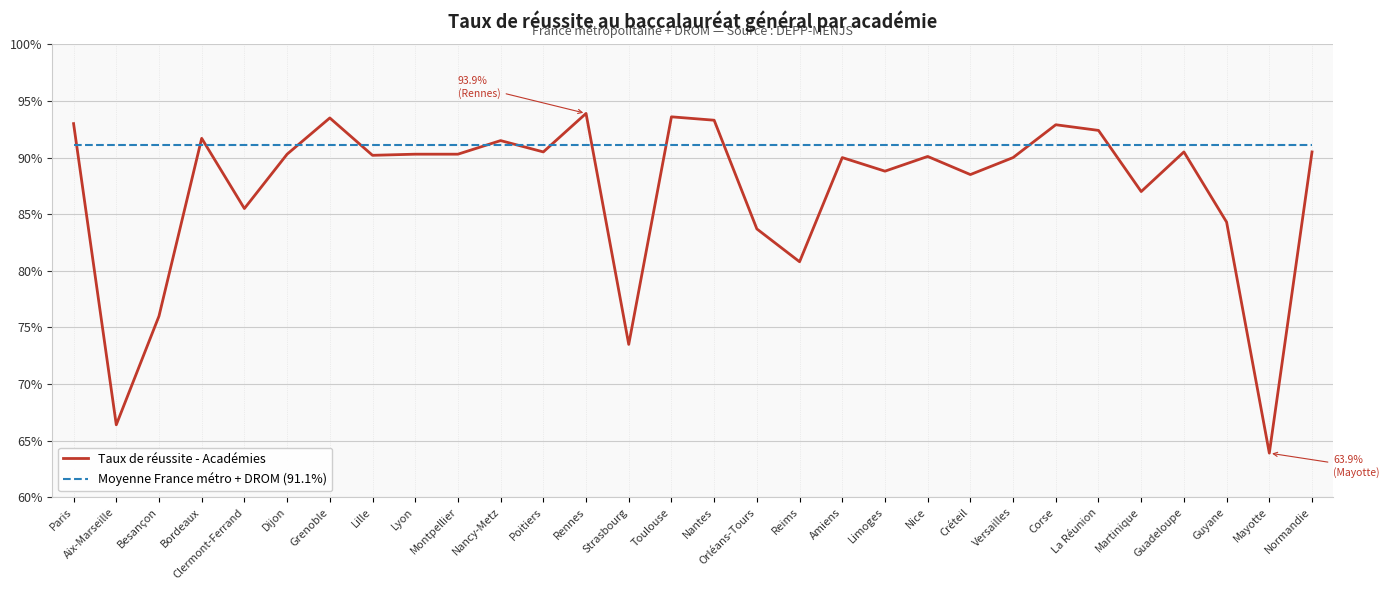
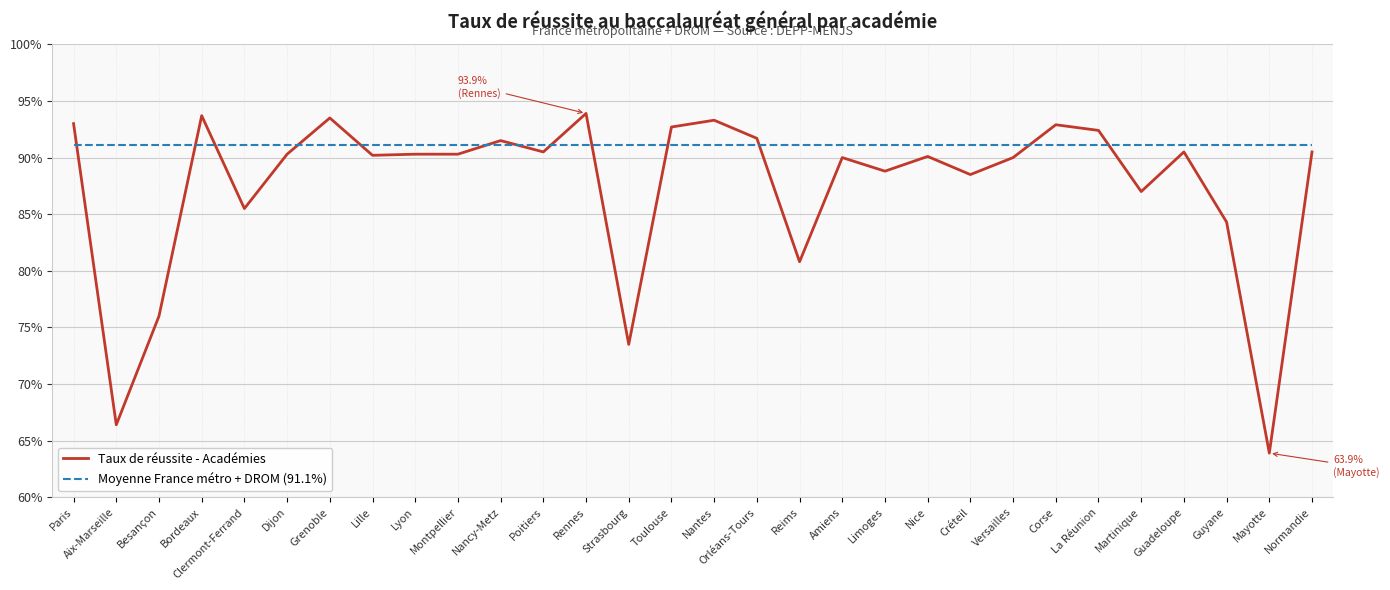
  {
    "Taux de réussite - Académies": {
      "Paris": "93.0%",
      "Aix-Marseille": "66.4%",
      "Besançon": "76.0%",
-     "Bordeaux": "91.7%",
+     "Bordeaux": "93.7%",
      "Clermont-Ferrand": "85.5%",
      "Dijon": "90.3%",
      "Grenoble": "93.5%",
      "Lille": "90.2%",
      "Lyon": "90.3%",
      "Montpellier": "90.3%",
      "Nancy-Metz": "91.5%",
      "Poitiers": "90.5%",
      "Strasbourg": "73.5%",
-     "Toulouse": "93.6%",
+     "Toulouse": "92.7%",
      "Nantes": "93.3%",
-     "Orléans-Tours": "83.7%",
+     "Orléans-Tours": "91.7%",
      "Reims": "80.8%",
      "Amiens": "90.0%",
      "Limoges": "88.8%",
      "Nice": "90.1%",
      "Créteil": "88.5%",
      "Versailles": "90.0%",
      "Corse": "92.9%",
      "La Réunion": "92.4%",
      "Martinique": "87.0%",
      "Guadeloupe": "90.5%",
      "Guyane": "84.3%",
      "Normandie": "90.5%"
    },
    "Moyenne France métro + DROM (91.1%)": {
      "Paris": "91.1%",
      "Aix-Marseille": "91.1%",
      "Besançon": "91.1%",
      "Bordeaux": "91.1%",
      "Clermont-Ferrand": "91.1%",
      "Dijon": "91.1%",
      "Grenoble": "91.1%",
      "Lille": "91.1%",
      "Lyon": "91.1%",
      "Montpellier": "91.1%",
      "Nancy-Metz": "91.1%",
      "Poitiers": "91.1%",
      "Rennes": "91.1%",
      "Strasbourg": "91.1%",
      "Toulouse": "91.1%",
      "Nantes": "91.1%",
      "Orléans-Tours": "91.1%",
      "Reims": "91.1%",
      "Amiens": "91.1%",
      "Limoges": "91.1%",
      "Nice": "91.1%",
      "Créteil": "91.1%",
      "Versailles": "91.1%",
      "Corse": "91.1%",
      "La Réunion": "91.1%",
      "Martinique": "91.1%",
      "Guadeloupe": "91.1%",
      "Guyane": "91.1%",
      "Mayotte": "91.1%",
      "Normandie": "91.1%"
    }
  }
